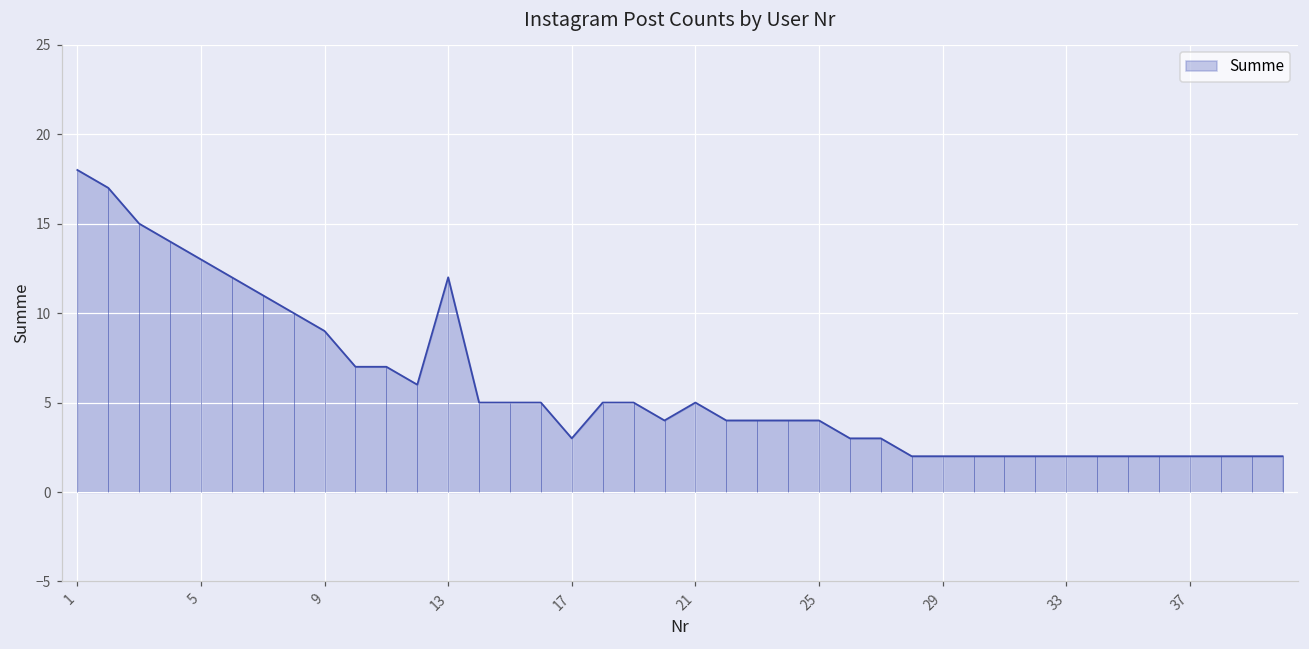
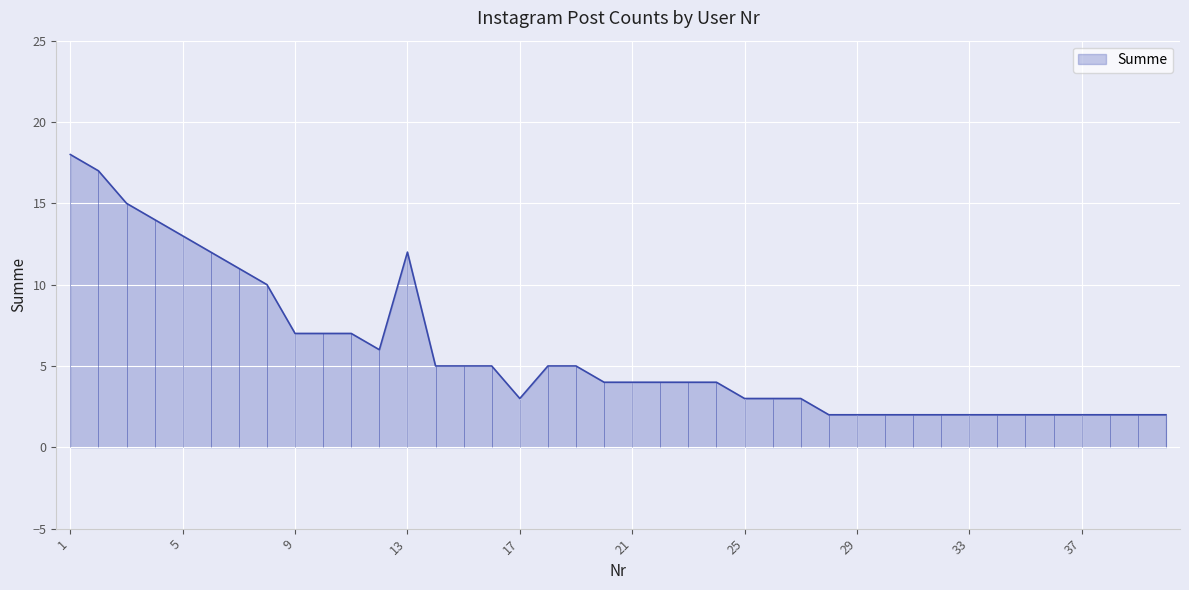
  {
    "1": 18,
    "5": 13,
-   "9": 9,
+   "9": 7,
    "13": 12,
    "17": 3,
-   "21": 5,
-   "25": 4,
+   "21": 4,
+   "25": 3,
    "29": 2,
    "33": 2,
    "37": 2
  }
